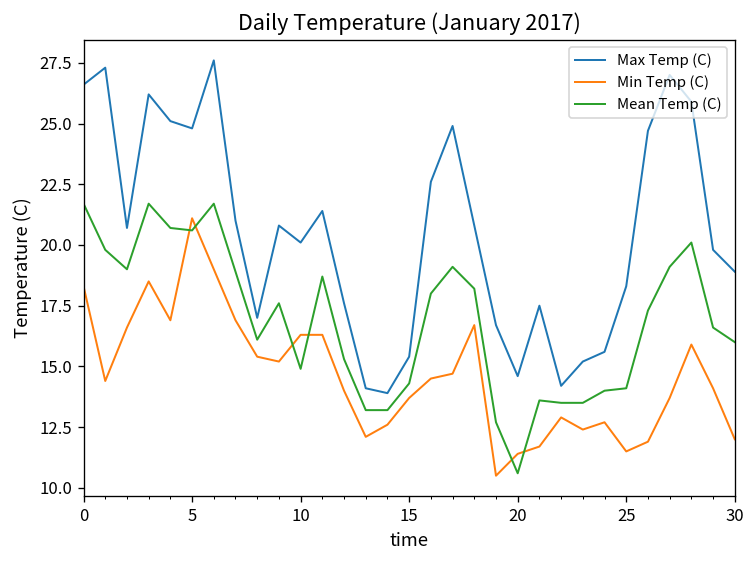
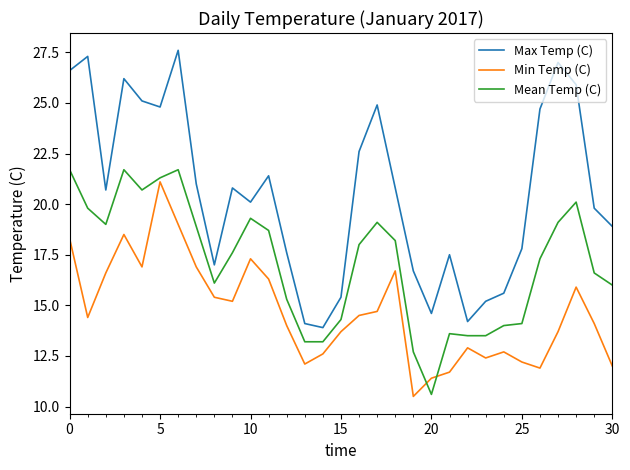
  {
    "Max Temp (C)": {
      "0": 26.6,
      "5": 24.8,
      "10": 20.1,
      "15": 15.4,
      "20": 14.6,
-     "25": 18.3,
+     "25": 17.8,
      "30": 18.9
    },
    "Min Temp (C)": {
      "0": 18.3,
      "5": 21.1,
-     "10": 16.3,
+     "10": 17.3,
      "15": 13.7,
      "20": 11.4,
-     "25": 11.5,
+     "25": 12.2,
      "30": 12.0
    },
    "Mean Temp (C)": {
      "0": 21.7,
-     "5": 20.6,
-     "10": 14.9,
+     "5": 21.3,
+     "10": 19.3,
      "15": 14.3,
      "20": 10.6,
      "25": 14.1,
      "30": 16.0
    }
  }
